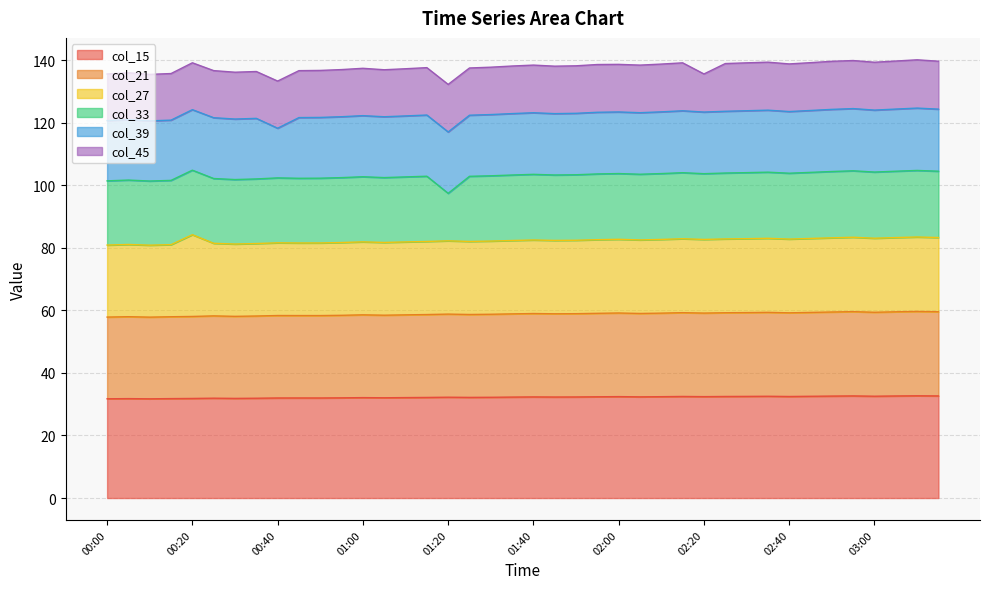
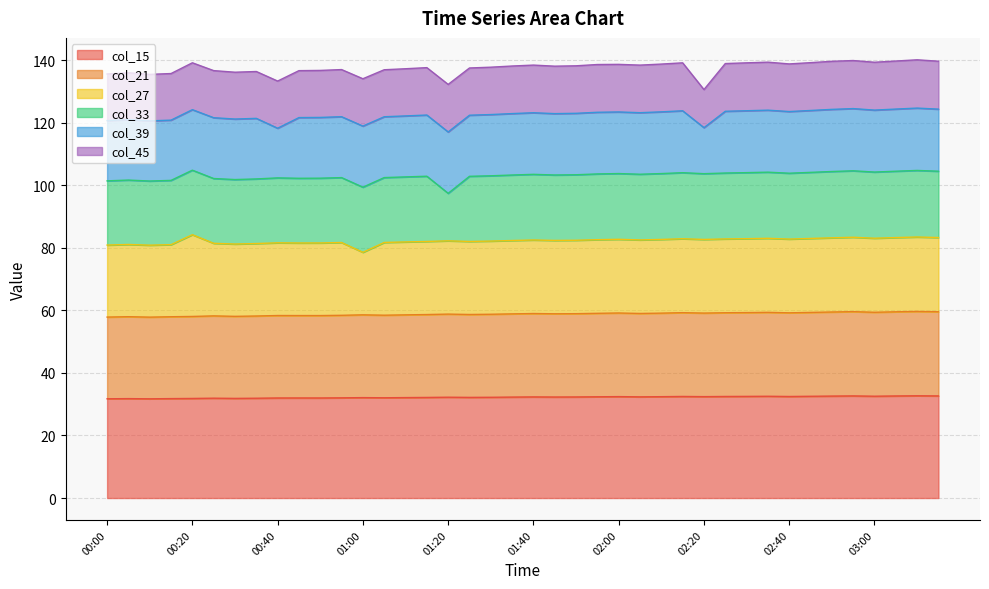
  {
    "col_27": {
      "00:00": 23,
      "00:20": 26,
      "00:40": 23,
-     "01:00": 23,
+     "01:00": 20,
      "01:20": 23,
      "01:40": 24,
      "02:00": 24,
      "02:20": 24,
      "02:40": 24,
      "03:00": 24
    },
    "col_33": {
      "00:00": 21,
      "00:20": 21,
      "00:40": 21,
      "01:00": 21,
      "01:20": 15,
      "01:40": 21,
      "02:00": 21,
      "02:20": 21,
      "02:40": 21,
      "03:00": 21
    },
    "col_39": {
      "00:20": 19,
      "00:40": 16,
      "01:00": 20,
      "01:20": 20,
      "01:40": 20,
      "02:00": 20,
-     "02:20": 20,
+     "02:20": 15,
      "02:40": 20,
      "03:00": 20
    },
    "col_45": {
      "00:20": 15,
      "00:40": 15,
      "01:00": 15,
      "01:20": 15,
      "01:40": 15,
      "02:00": 15,
      "02:20": 12,
      "02:40": 15,
      "03:00": 15
    }
  }
